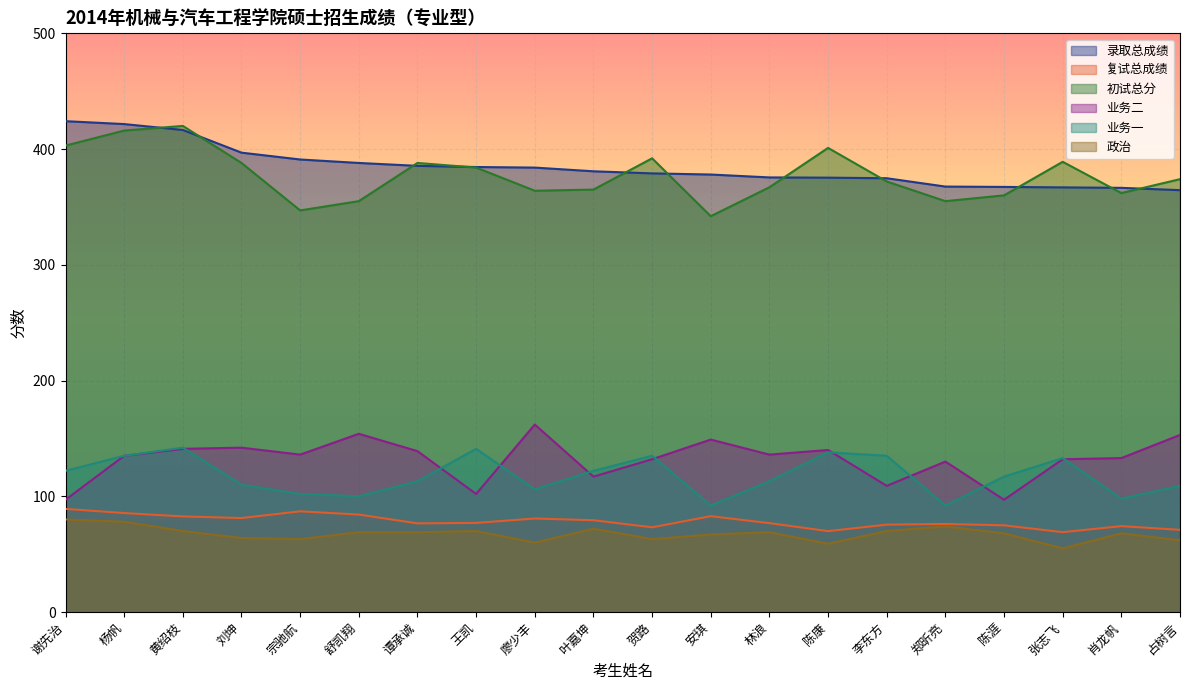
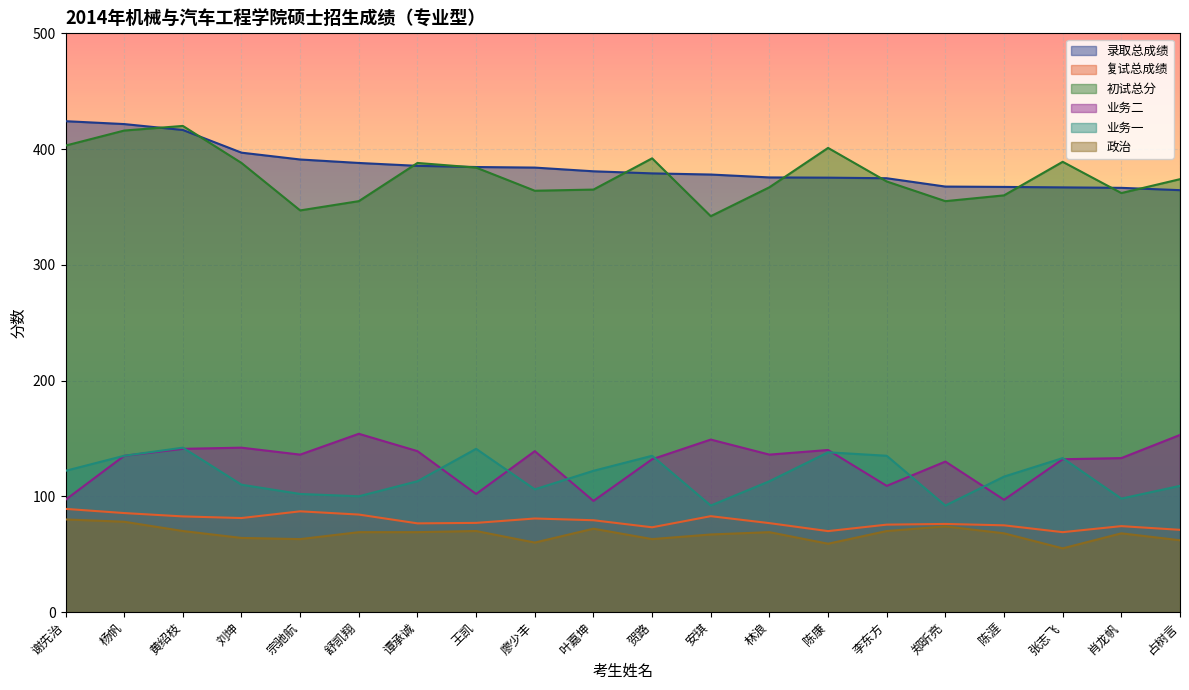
  {
    "业务二": {
      "谢先治": 97,
      "刘坤": 142,
      "宗驰航": 136,
      "舒凯翔": 154,
      "谭承诚": 139,
      "王凯": 102,
-     "廖少丰": 162,
-     "叶嘉坤": 117,
+     "廖少丰": 139,
+     "叶嘉坤": 96,
      "贺路": 132,
      "安琪": 149,
      "林浪": 136,
      "李东方": 109,
      "郑昕亮": 130,
      "陈涯": 97,
      "肖龙帆": 133,
      "占树言": 153
    }
  }
